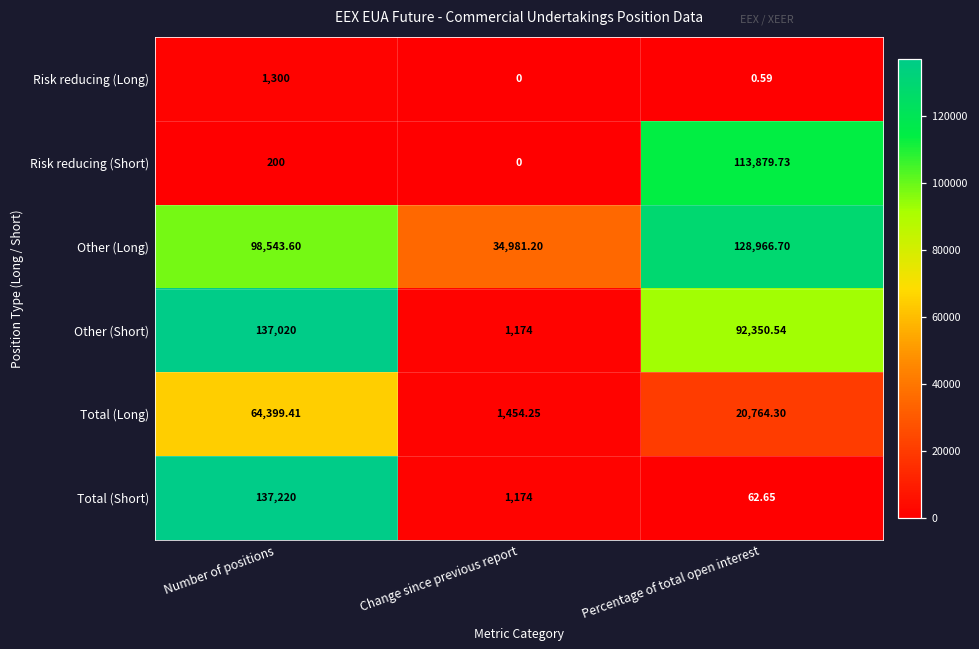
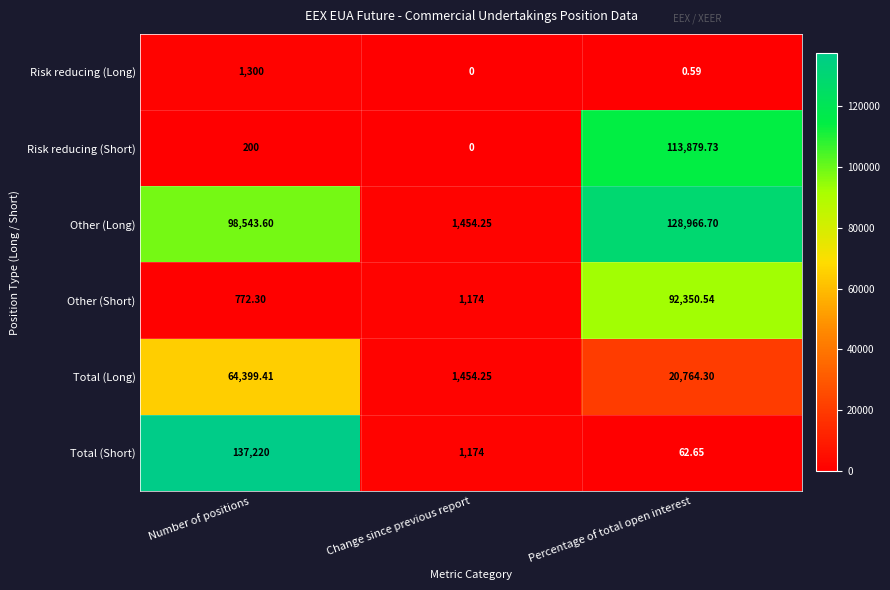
  {
    "Risk reducing (Long)": {
      "Number of positions": "1,300",
      "Change since previous report": "0",
      "Percentage of total open interest": "0.59"
    },
    "Risk reducing (Short)": {
      "Number of positions": "200",
      "Change since previous report": "0",
      "Percentage of total open interest": "113,879.73"
    },
    "Other (Long)": {
      "Number of positions": "98,543.60",
-     "Change since previous report": "34,981.20",
+     "Change since previous report": "1,454.25",
      "Percentage of total open interest": "128,966.70"
    },
    "Other (Short)": {
-     "Number of positions": "137,020",
+     "Number of positions": "772.30",
      "Change since previous report": "1,174",
      "Percentage of total open interest": "92,350.54"
    },
    "Total (Long)": {
      "Number of positions": "64,399.41",
      "Change since previous report": "1,454.25",
      "Percentage of total open interest": "20,764.30"
    },
    "Total (Short)": {
      "Number of positions": "137,220",
      "Change since previous report": "1,174",
      "Percentage of total open interest": "62.65"
    }
  }
